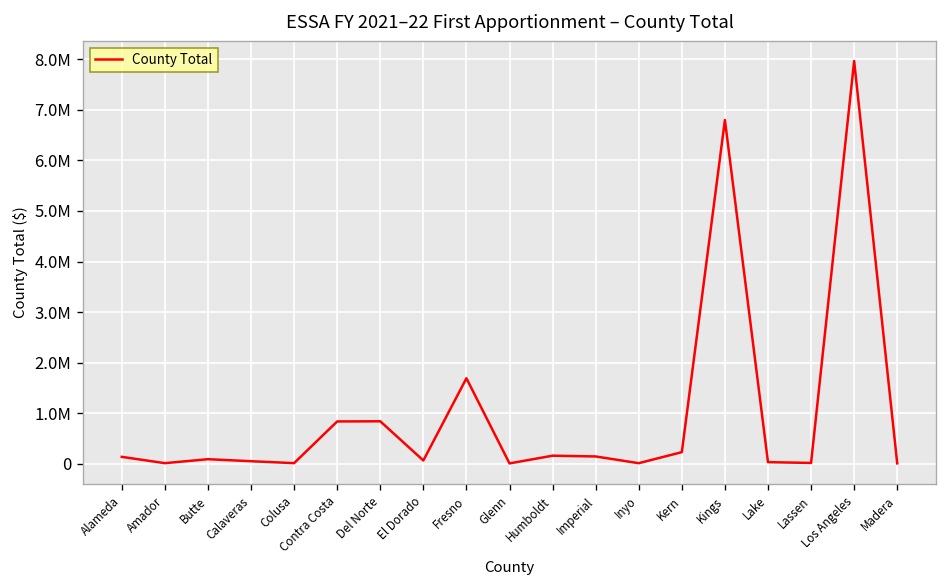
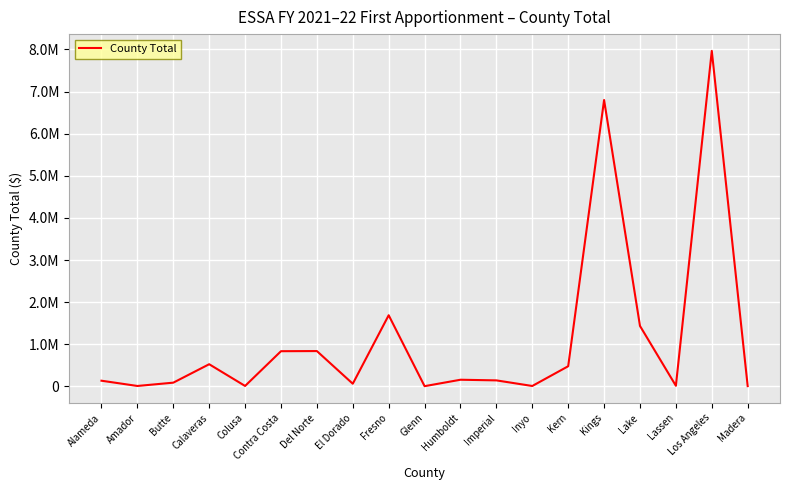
  {
    "Alameda": 100000,
    "Amador": 0,
    "Butte": 100000,
-   "Calaveras": 0,
+   "Calaveras": 500000,
    "Colusa": 0,
    "Contra Costa": 800000,
    "Del Norte": 800000,
    "El Dorado": 100000,
    "Fresno": 1700000,
    "Glenn": 0,
    "Humboldt": 200000,
    "Imperial": 100000,
    "Inyo": 0,
-   "Kern": 200000,
+   "Kern": 500000,
    "Kings": 6800000,
-   "Lake": 0,
+   "Lake": 1400000,
    "Lassen": 0,
    "Los Angeles": 8000000,
    "Madera": 0
  }
